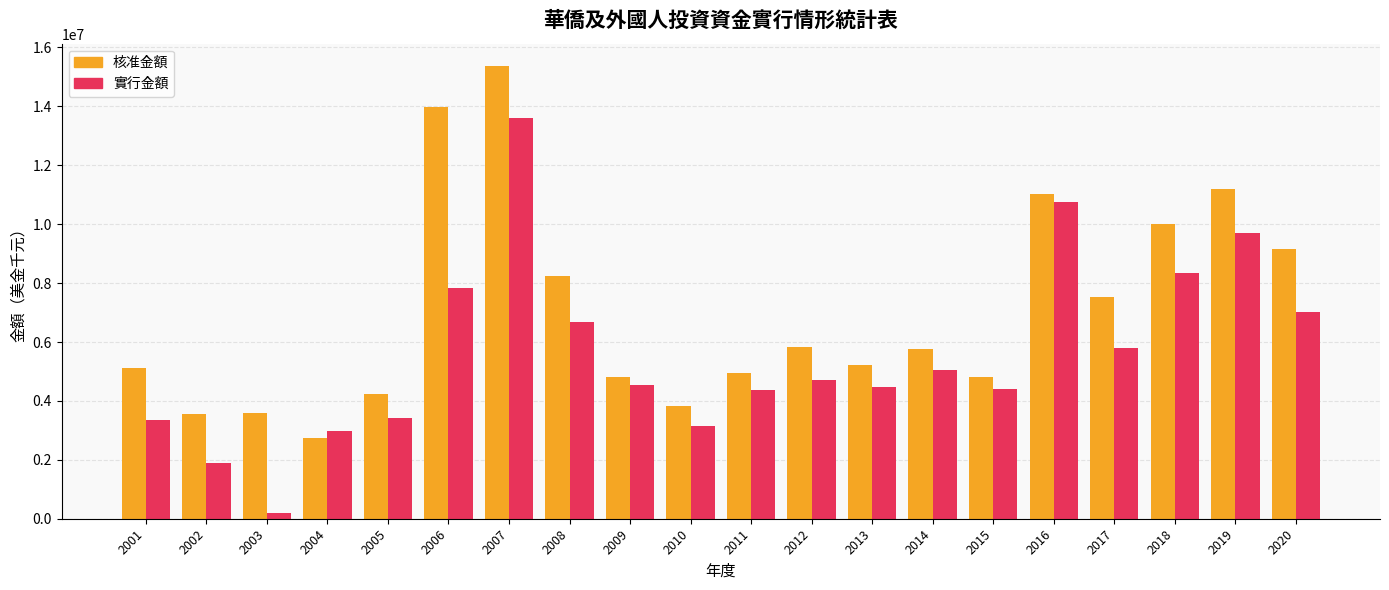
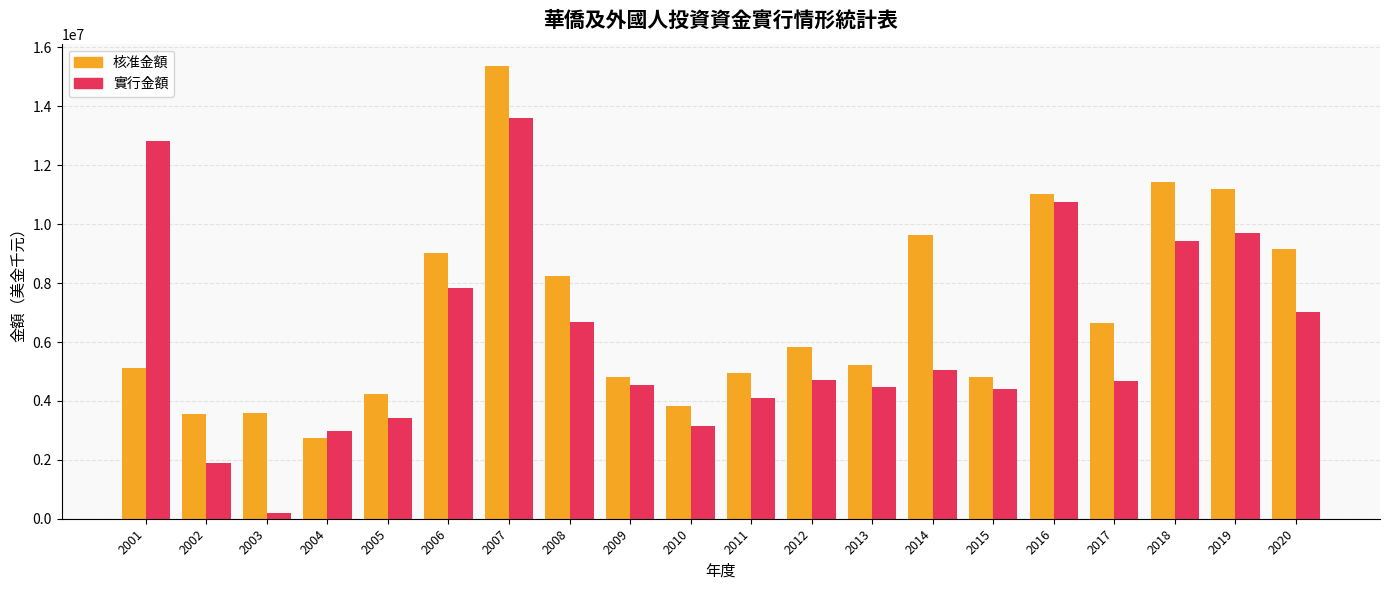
  {
    "核准金額": {
      "2001": 5100000,
      "2002": 3600000,
      "2003": 3600000,
      "2004": 2700000,
      "2005": 4200000,
-     "2006": 14000000,
+     "2006": 9000000,
      "2007": 15400000,
      "2008": 8200000,
      "2009": 4800000,
      "2010": 3800000,
      "2011": 5000000,
      "2012": 5800000,
      "2013": 5200000,
-     "2014": 5800000,
+     "2014": 9600000,
      "2015": 4800000,
      "2016": 11000000,
-     "2017": 7500000,
-     "2018": 10000000,
+     "2017": 6600000,
+     "2018": 11400000,
      "2019": 11200000,
      "2020": 9100000
    },
    "實行金額": {
-     "2001": 3300000,
+     "2001": 12800000,
      "2002": 1900000,
      "2003": 200000,
      "2004": 3000000,
      "2005": 3400000,
      "2006": 7800000,
      "2007": 13600000,
      "2008": 6700000,
      "2009": 4500000,
      "2010": 3200000,
-     "2011": 4400000,
+     "2011": 4100000,
      "2012": 4700000,
      "2013": 4500000,
      "2014": 5100000,
      "2015": 4400000,
      "2016": 10800000,
-     "2017": 5800000,
-     "2018": 8300000,
+     "2017": 4700000,
+     "2018": 9400000,
      "2019": 9700000,
      "2020": 7000000
    }
  }
